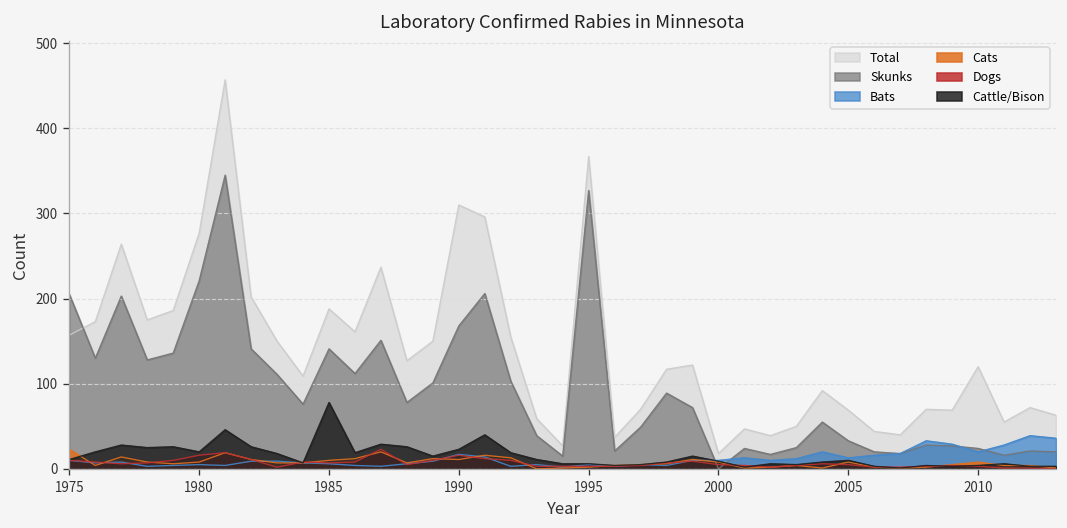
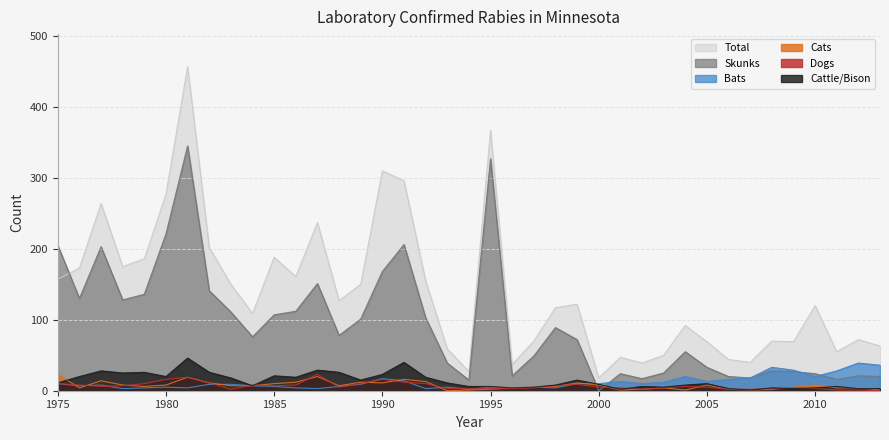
  {
    "Total": {
      "1975": 160,
      "1980": 280,
      "1985": 190,
      "1990": 310,
      "1995": 370,
      "2000": 20,
      "2005": 70,
      "2010": 120
    },
    "Skunks": {
      "1975": 210,
      "1980": 220,
-     "1985": 140,
+     "1985": 110,
      "1990": 170,
      "1995": 330,
      "2000": 0,
      "2005": 30,
      "2010": 20
    },
    "Bats": {
      "2010": 20
    },
    "Cats": {
      "1975": 20,
      "1990": 10,
      "2010": 10
    },
    "Dogs": {
      "1980": 20
    },
    "Cattle/Bison": {
      "1980": 20,
-     "1985": 80,
+     "1985": 20,
      "1990": 20
    }
  }
